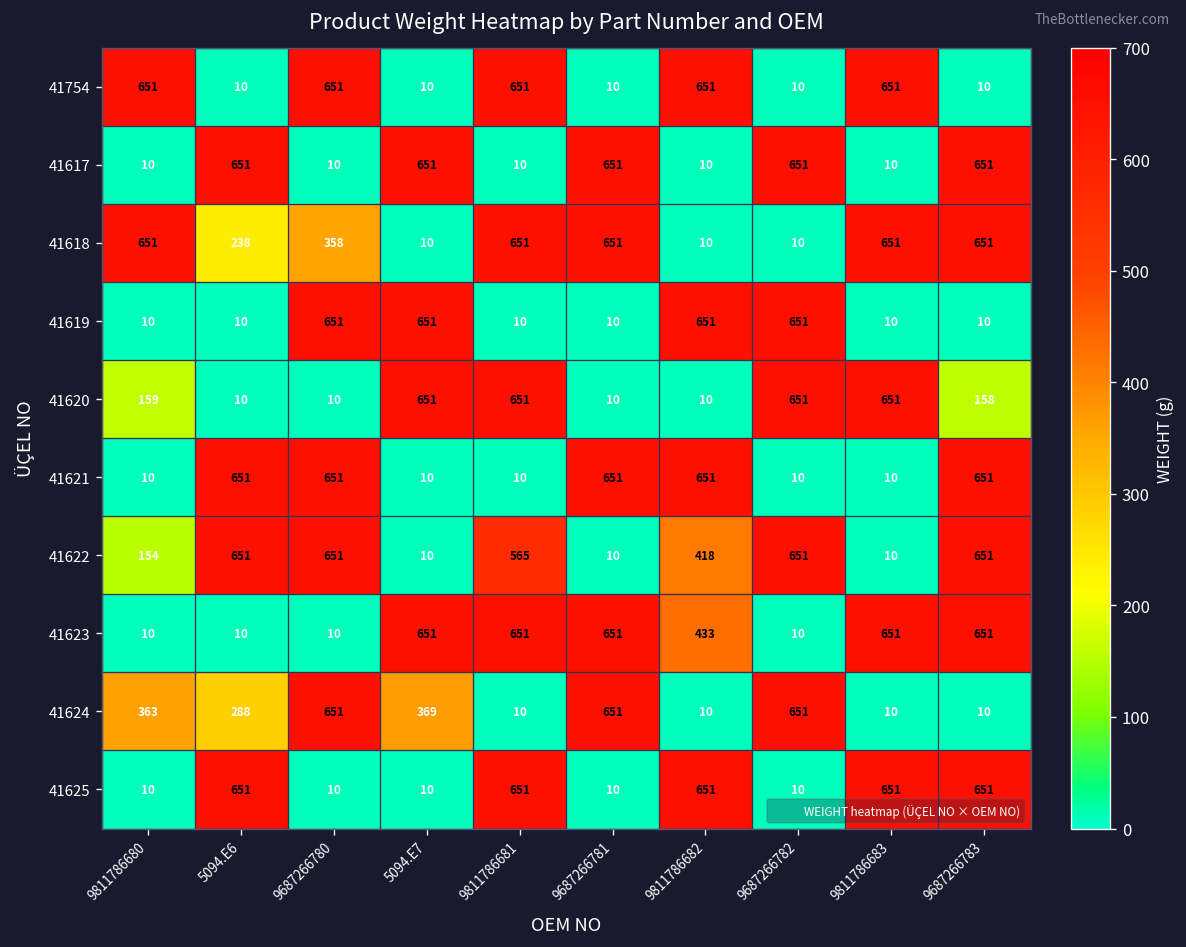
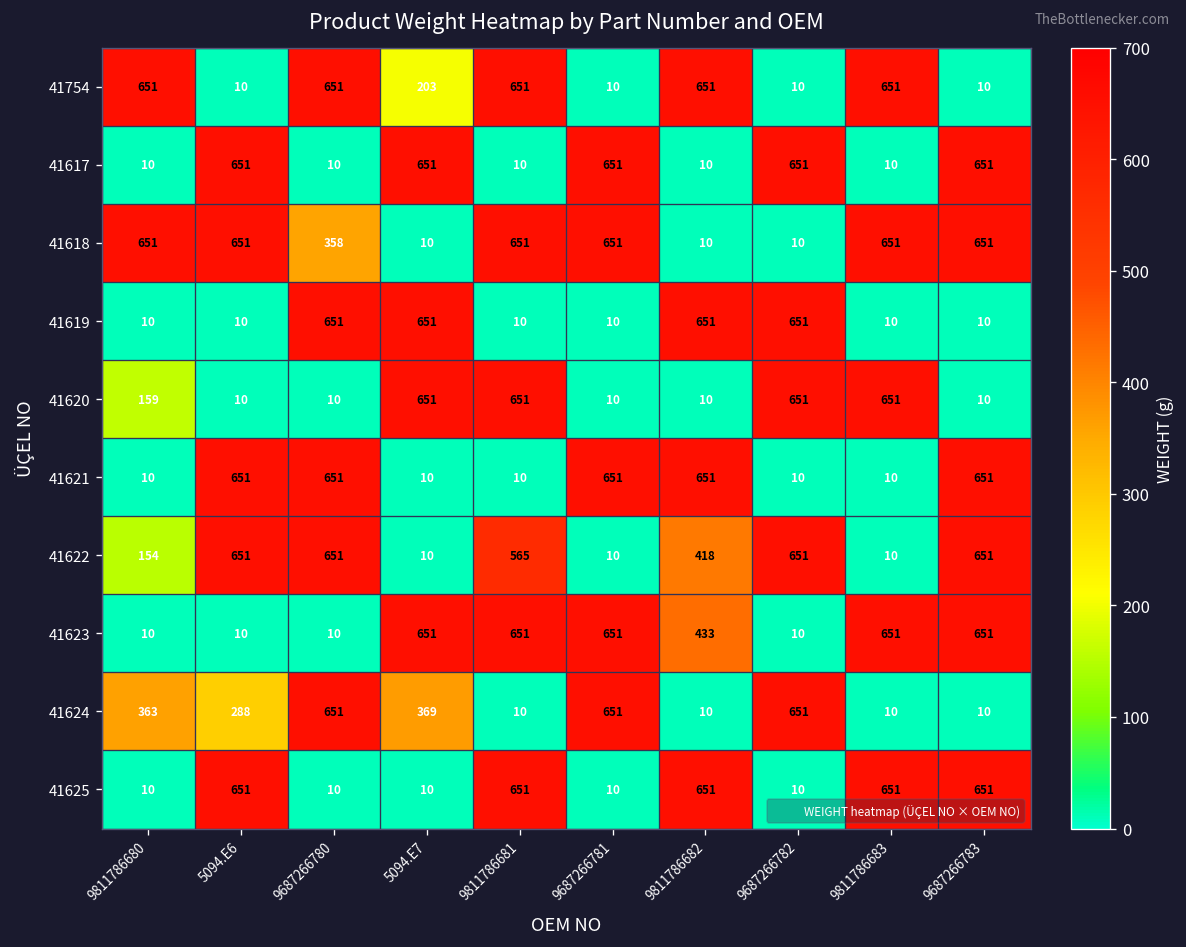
  {
    "41754": {
      "9811786680": 651,
      "5094.E6": 10,
      "9687266780": 651,
-     "5094.E7": 10,
+     "5094.E7": 203,
      "9811786681": 651,
      "9687266781": 10,
      "9811786682": 651,
      "9687266782": 10,
      "9811786683": 651,
      "9687266783": 10
    },
    "41617": {
      "9811786680": 10,
      "5094.E6": 651,
      "9687266780": 10,
      "5094.E7": 651,
      "9811786681": 10,
      "9687266781": 651,
      "9811786682": 10,
      "9687266782": 651,
      "9811786683": 10,
      "9687266783": 651
    },
    "41618": {
      "9811786680": 651,
-     "5094.E6": 238,
+     "5094.E6": 651,
      "9687266780": 358,
      "5094.E7": 10,
      "9811786681": 651,
      "9687266781": 651,
      "9811786682": 10,
      "9687266782": 10,
      "9811786683": 651,
      "9687266783": 651
    },
    "41619": {
      "9811786680": 10,
      "5094.E6": 10,
      "9687266780": 651,
      "5094.E7": 651,
      "9811786681": 10,
      "9687266781": 10,
      "9811786682": 651,
      "9687266782": 651,
      "9811786683": 10,
      "9687266783": 10
    },
    "41620": {
      "9811786680": 159,
      "5094.E6": 10,
      "9687266780": 10,
      "5094.E7": 651,
      "9811786681": 651,
      "9687266781": 10,
      "9811786682": 10,
      "9687266782": 651,
      "9811786683": 651,
-     "9687266783": 158
+     "9687266783": 10
    },
    "41621": {
      "9811786680": 10,
      "5094.E6": 651,
      "9687266780": 651,
      "5094.E7": 10,
      "9811786681": 10,
      "9687266781": 651,
      "9811786682": 651,
      "9687266782": 10,
      "9811786683": 10,
      "9687266783": 651
    },
    "41622": {
      "9811786680": 154,
      "5094.E6": 651,
      "9687266780": 651,
      "5094.E7": 10,
      "9811786681": 565,
      "9687266781": 10,
      "9811786682": 418,
      "9687266782": 651,
      "9811786683": 10,
      "9687266783": 651
    },
    "41623": {
      "9811786680": 10,
      "5094.E6": 10,
      "9687266780": 10,
      "5094.E7": 651,
      "9811786681": 651,
      "9687266781": 651,
      "9811786682": 433,
      "9687266782": 10,
      "9811786683": 651,
      "9687266783": 651
    },
    "41624": {
      "9811786680": 363,
      "5094.E6": 288,
      "9687266780": 651,
      "5094.E7": 369,
      "9811786681": 10,
      "9687266781": 651,
      "9811786682": 10,
      "9687266782": 651,
      "9811786683": 10,
      "9687266783": 10
    },
    "41625": {
      "9811786680": 10,
      "5094.E6": 651,
      "9687266780": 10,
      "5094.E7": 10,
      "9811786681": 651,
      "9687266781": 10,
      "9811786682": 651,
      "9687266782": 10,
      "9811786683": 651,
      "9687266783": 651
    }
  }
